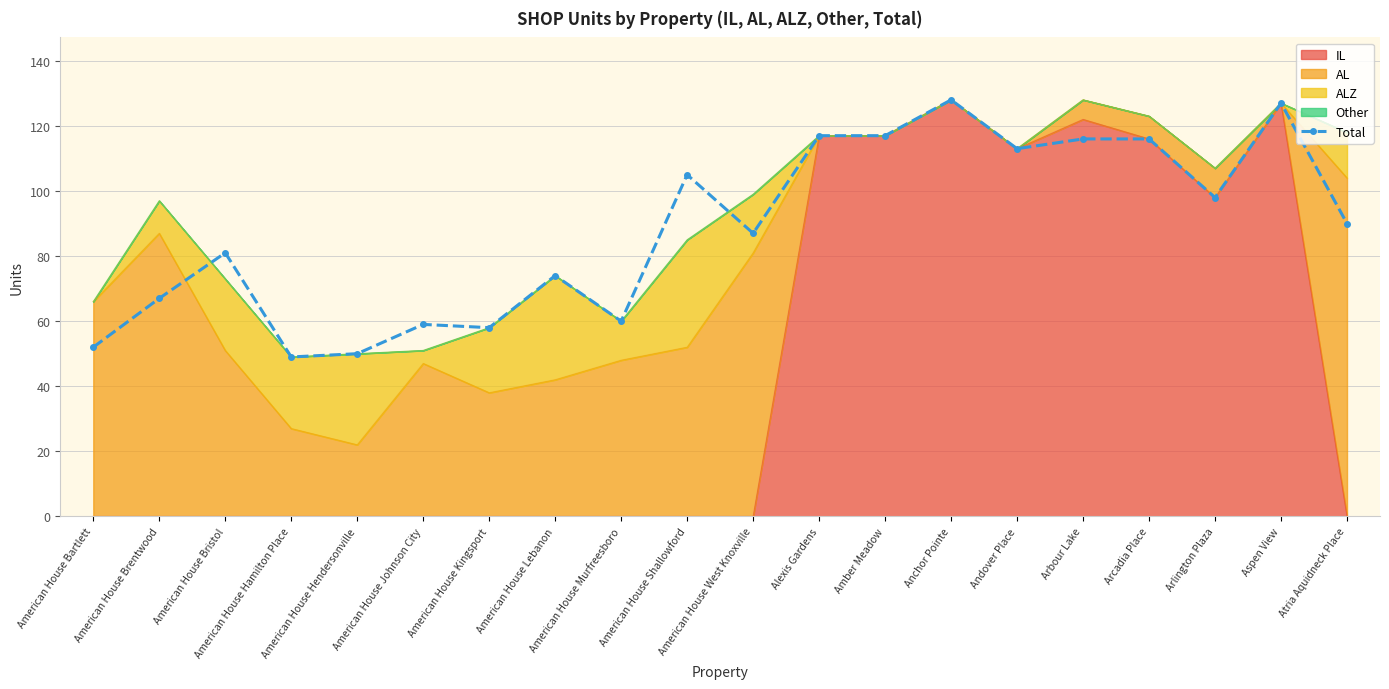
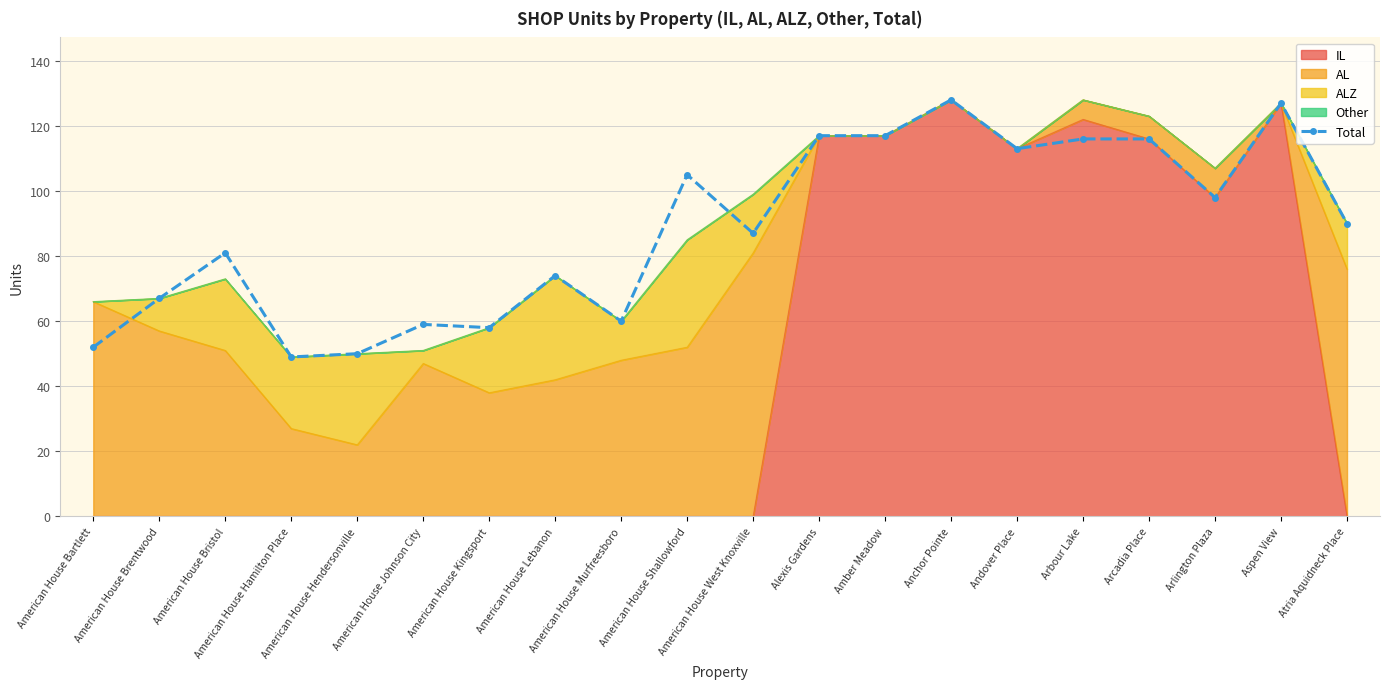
  {
    "IL": {
      "American House Bartlett": 0,
      "American House Brentwood": 0,
      "American House Bristol": 0,
      "American House Hamilton Place": 0,
      "American House Hendersonville": 0,
      "American House Johnson City": 0,
      "American House Kingsport": 0,
      "American House Lebanon": 0,
      "American House Murfreesboro": 0,
      "American House Shallowford": 0,
      "American House West Knoxville": 0,
      "Arbour Lake": 122,
      "Atria Aquidneck Place": 0
    },
    "AL": {
-     "American House Brentwood": 87,
+     "American House Brentwood": 57,
      "American House Bristol": 51,
      "American House Hamilton Place": 27,
      "American House Hendersonville": 22,
      "American House Johnson City": 47,
      "American House Kingsport": 38,
      "American House Lebanon": 42,
      "American House Murfreesboro": 48,
      "American House Shallowford": 52,
      "American House West Knoxville": 81,
-     "Atria Aquidneck Place": 104
+     "Atria Aquidneck Place": 76
    },
    "Total": {
      "American House Bartlett": 52,
      "American House Bristol": 81,
      "American House Johnson City": 59,
      "American House Shallowford": 105,
      "American House West Knoxville": 87,
      "Arbour Lake": 116
    }
  }
